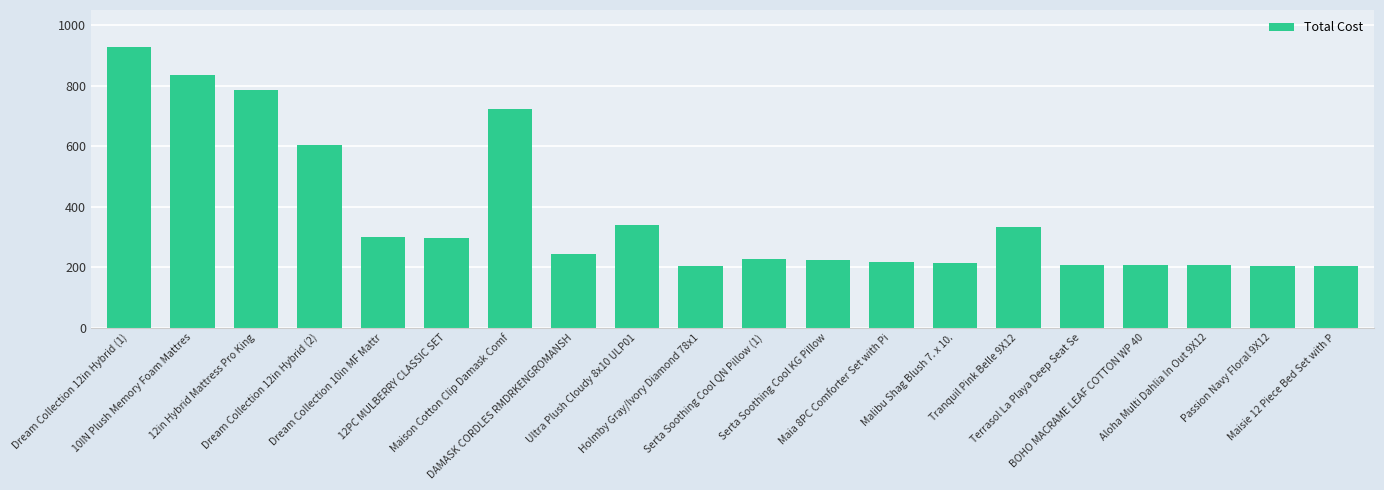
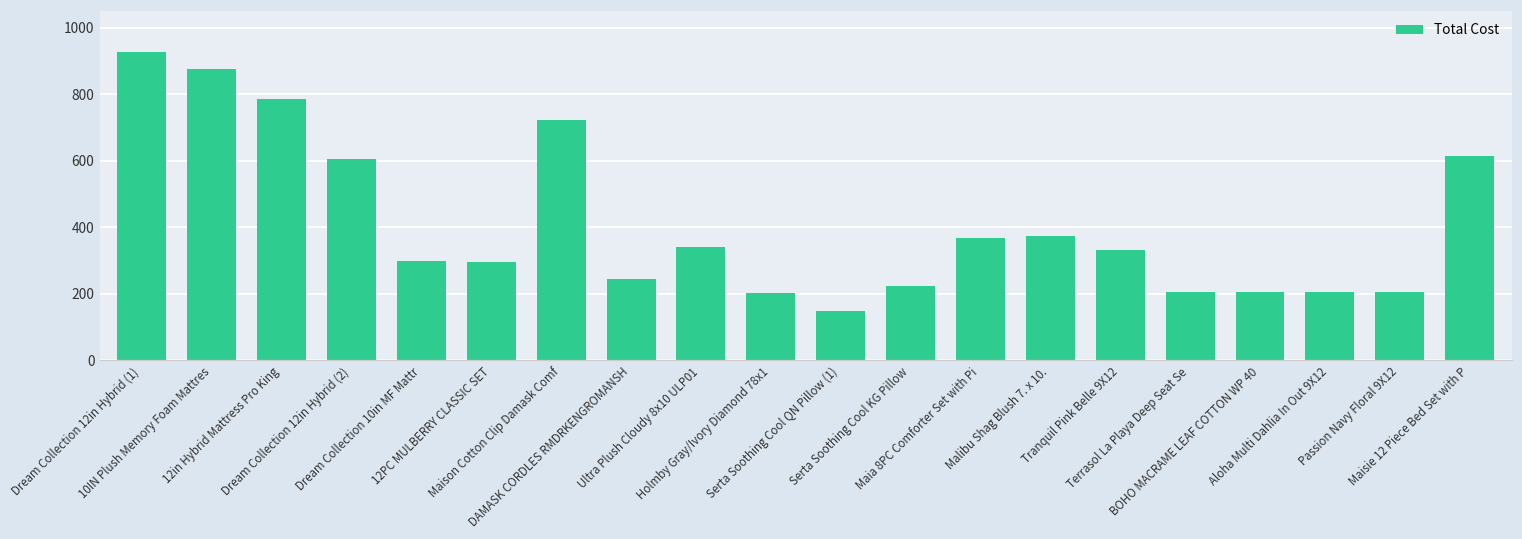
  {
    "Dream Collection 12in Hybrid (1)": 930,
-   "10IN Plush Memory Foam Mattres": 840,
+   "10IN Plush Memory Foam Mattres": 880,
    "12in Hybrid Mattress Pro King": 780,
    "Dream Collection 12in Hybrid (2)": 600,
    "Dream Collection 10in MF Mattr": 300,
    "12PC MULBERRY CLASSIC SET": 290,
    "Maison Cotton Clip Damask Comf": 720,
    "DAMASK CORDLES RMDRKENGROMANSH": 240,
    "Ultra Plush Cloudy 8x10 ULP01": 340,
    "Holmby Gray/Ivory Diamond 78x1": 200,
-   "Serta Soothing Cool QN Pillow (1)": 230,
+   "Serta Soothing Cool QN Pillow (1)": 150,
    "Serta Soothing Cool KG Pillow": 220,
-   "Maia 8PC Comforter Set with Pi": 220,
-   "Malibu Shag Blush 7. x 10.": 210,
+   "Maia 8PC Comforter Set with Pi": 370,
+   "Malibu Shag Blush 7. x 10.": 370,
    "Tranquil Pink Belle 9X12": 330,
    "Terrasol La Playa Deep Seat Se": 210,
    "BOHO MACRAME LEAF COTTON WP 40": 210,
    "Aloha Multi Dahlia In Out 9X12": 210,
    "Passion Navy Floral 9X12": 200,
-   "Maisie 12 Piece Bed Set with P": 200
+   "Maisie 12 Piece Bed Set with P": 610
  }
